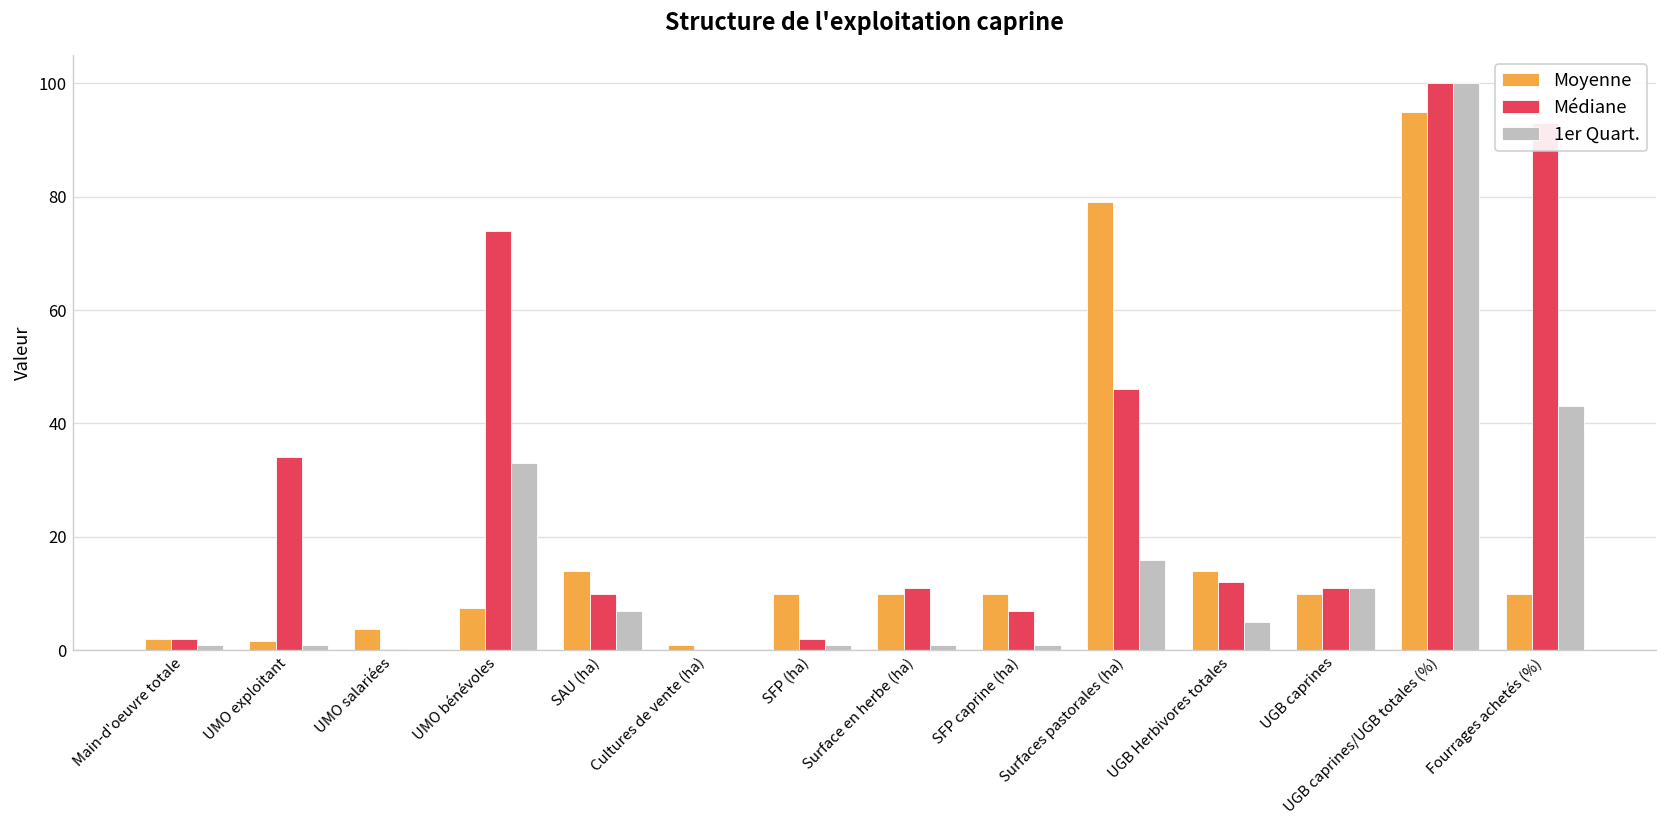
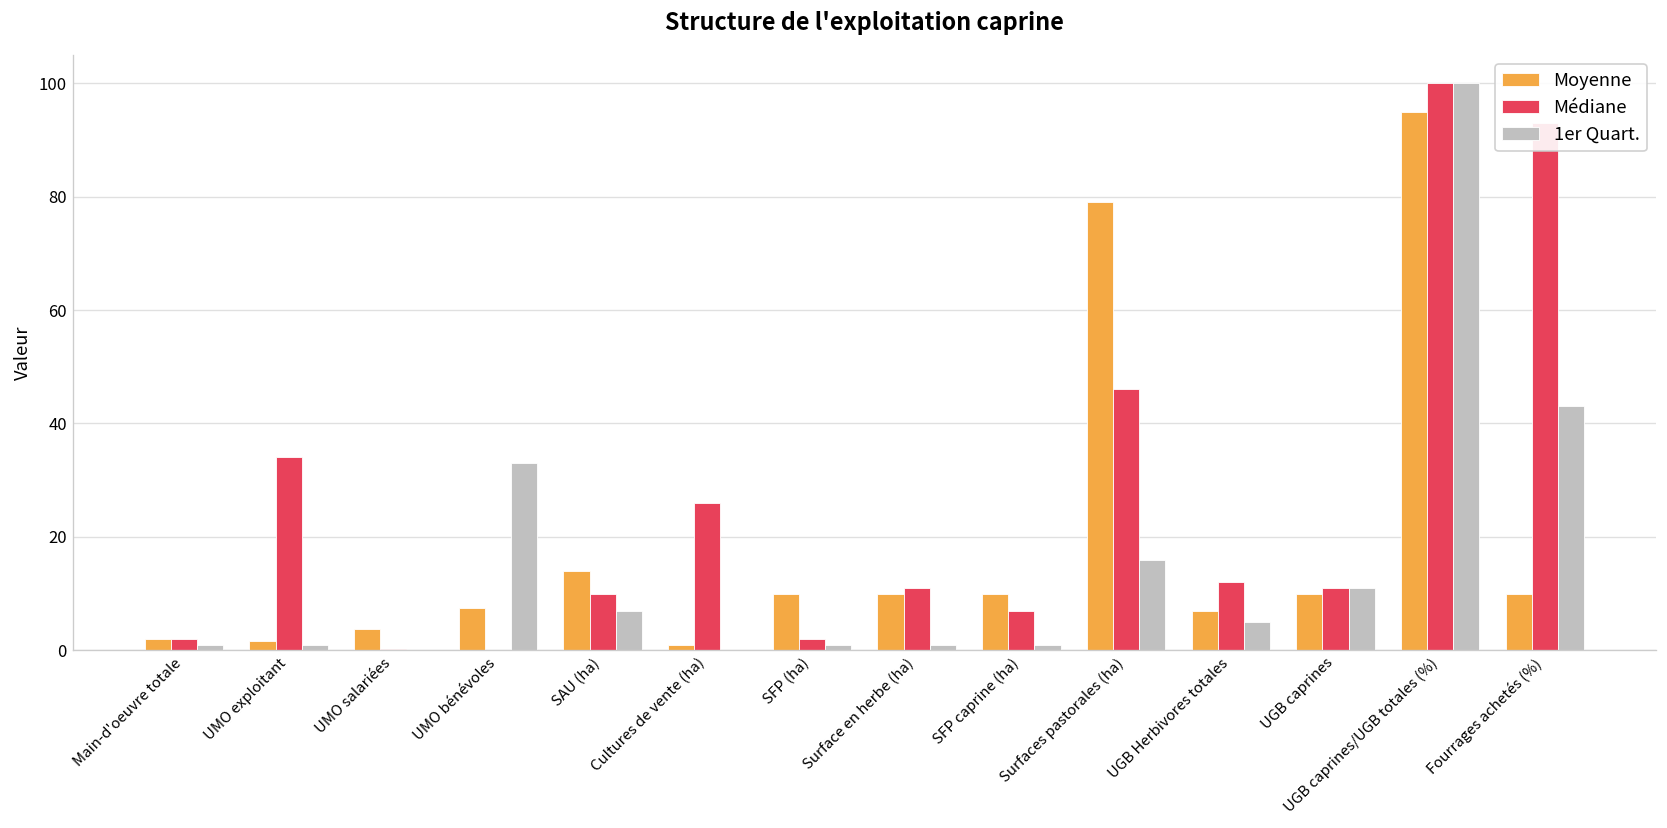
  {
    "Moyenne": {
      "Main-d'oeuvre totale": 2,
      "UMO exploitant": 2,
      "UMO salariées": 4,
      "UMO bénévoles": 8,
      "SAU (ha)": 14,
      "Cultures de vente (ha)": 1,
      "SFP (ha)": 10,
      "Surface en herbe (ha)": 10,
      "SFP caprine (ha)": 10,
      "Surfaces pastorales (ha)": 79,
-     "UGB Herbivores totales": 14,
+     "UGB Herbivores totales": 7,
      "UGB caprines": 10,
      "UGB caprines/UGB totales (%)": 95,
      "Fourrages achetés (%)": 10
    },
    "Médiane": {
      "Main-d'oeuvre totale": 2,
      "UMO exploitant": 34,
-     "UMO bénévoles": 74,
+     "UMO bénévoles": 0,
      "SAU (ha)": 10,
-     "Cultures de vente (ha)": 0,
+     "Cultures de vente (ha)": 26,
      "SFP (ha)": 2,
      "Surface en herbe (ha)": 11,
      "SFP caprine (ha)": 7,
      "Surfaces pastorales (ha)": 46,
      "UGB Herbivores totales": 12,
      "UGB caprines": 11,
      "UGB caprines/UGB totales (%)": 100
    },
    "1er Quart.": {
      "Main-d'oeuvre totale": 1,
      "UMO exploitant": 1,
      "UMO salariées": 0,
      "UMO bénévoles": 33,
      "SAU (ha)": 7,
      "Cultures de vente (ha)": 0,
      "SFP (ha)": 1,
      "Surface en herbe (ha)": 1,
      "SFP caprine (ha)": 1,
      "Surfaces pastorales (ha)": 16,
      "UGB Herbivores totales": 5,
      "UGB caprines": 11,
      "UGB caprines/UGB totales (%)": 100,
      "Fourrages achetés (%)": 43
    }
  }
